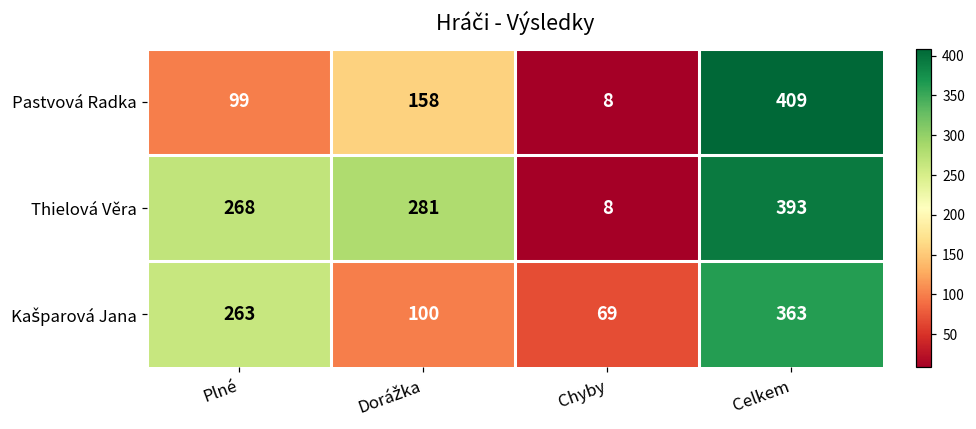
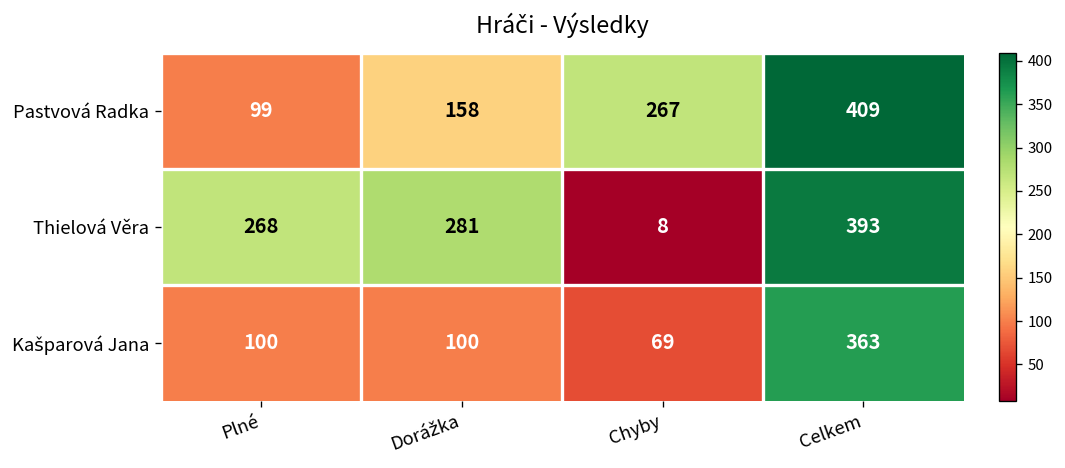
  {
    "Pastvová Radka": {
      "Plné": 99,
      "Dorážka": 158,
-     "Chyby": 8,
+     "Chyby": 267,
      "Celkem": 409
    },
    "Thielová Věra": {
      "Plné": 268,
      "Dorážka": 281,
      "Chyby": 8,
      "Celkem": 393
    },
    "Kašparová Jana": {
-     "Plné": 263,
+     "Plné": 100,
      "Dorážka": 100,
      "Chyby": 69,
      "Celkem": 363
    }
  }
